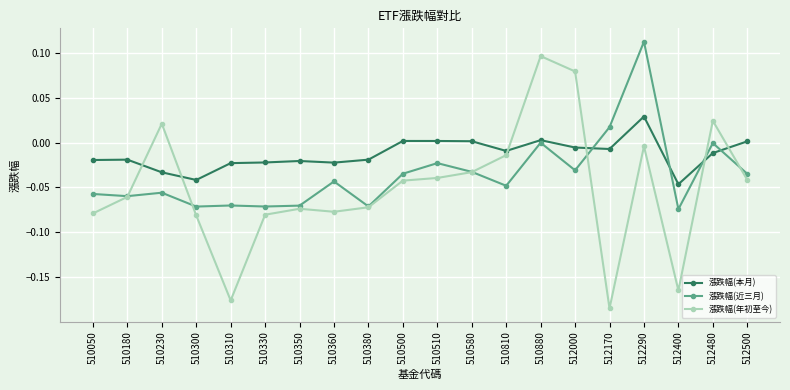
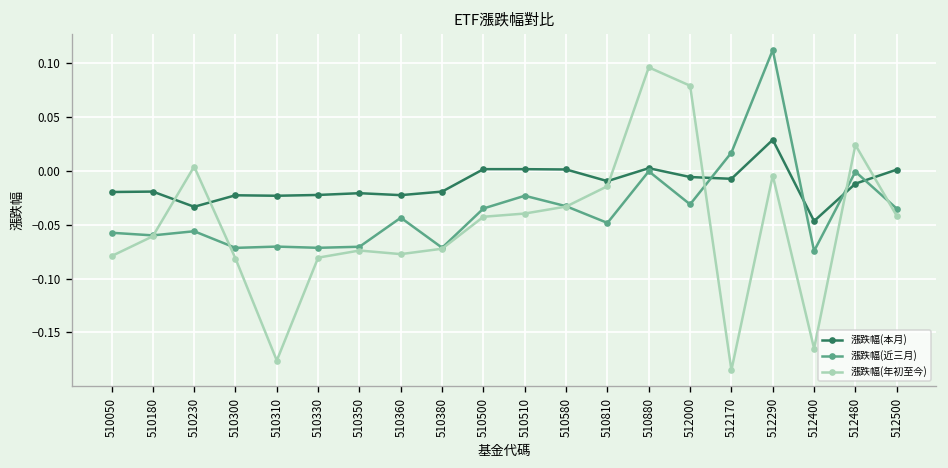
  {
    "漲跌幅(本月)": {
      "510050": -0.02,
      "510180": -0.02,
      "510230": -0.03,
-     "510300": -0.04,
+     "510300": -0.02,
      "510310": -0.02,
      "510330": -0.02,
      "510350": -0.02,
      "510360": -0.02,
      "510380": -0.02,
      "510500": 0.00,
      "510510": 0.00,
      "510580": 0.00,
      "510810": -0.01,
      "512000": -0.01,
      "512170": -0.01,
      "512290": 0.03,
      "512400": -0.05,
      "512480": -0.01,
      "512500": 0.00
    },
    "漲跌幅(近三月)": {
      "510050": -0.06,
      "510230": -0.06,
      "510300": -0.07,
      "510310": -0.07,
      "510330": -0.07,
      "510350": -0.07,
      "510360": -0.04,
      "510500": -0.03,
      "510510": -0.02,
      "510810": -0.05,
      "512000": -0.03,
      "512170": 0.02,
      "512290": 0.11,
      "512400": -0.07,
      "512480": 0.00,
      "512500": -0.03
    },
    "漲跌幅(年初至今)": {
      "510050": -0.08,
-     "510230": 0.02,
+     "510230": 0.00,
      "510300": -0.08,
      "510310": -0.18,
      "510330": -0.08,
      "510350": -0.07,
      "510360": -0.08,
      "510500": -0.04,
      "510510": -0.04,
      "510810": -0.01,
      "510880": 0.10,
      "512000": 0.08,
      "512170": -0.19,
      "512290": 0.00,
      "512400": -0.16,
      "512480": 0.02,
      "512500": -0.04
    }
  }
